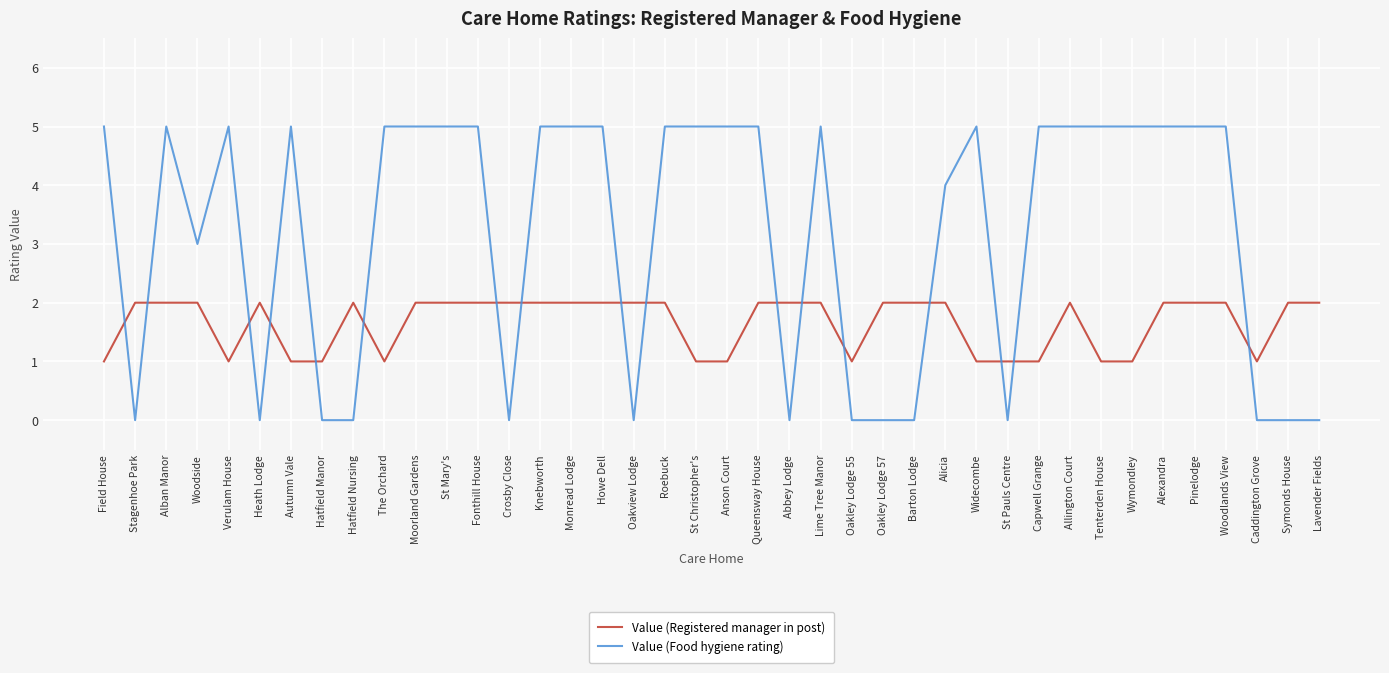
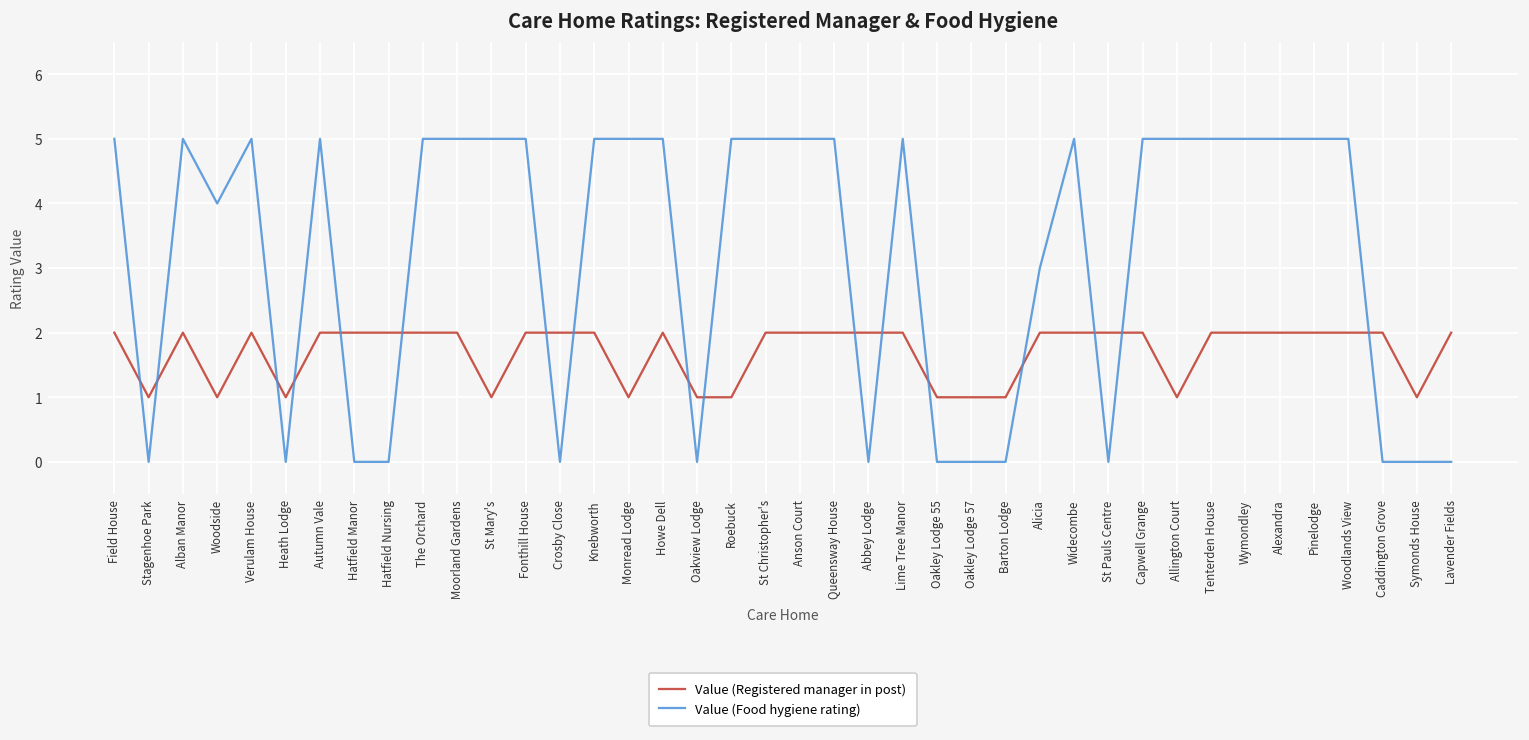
  {
    "Value (Registered manager in post)": {
-     "Field House": 1,
-     "Stagenhoe Park": 2,
+     "Field House": 2,
+     "Stagenhoe Park": 1,
      "Alban Manor": 2,
-     "Woodside": 2,
-     "Verulam House": 1,
-     "Heath Lodge": 2,
-     "Autumn Vale": 1,
-     "Hatfield Manor": 1,
+     "Woodside": 1,
+     "Verulam House": 2,
+     "Heath Lodge": 1,
+     "Autumn Vale": 2,
+     "Hatfield Manor": 2,
      "Hatfield Nursing": 2,
-     "The Orchard": 1,
+     "The Orchard": 2,
      "Moorland Gardens": 2,
-     "St Mary's": 2,
+     "St Mary's": 1,
      "Fonthill House": 2,
      "Crosby Close": 2,
      "Knebworth": 2,
-     "Monread Lodge": 2,
+     "Monread Lodge": 1,
      "Howe Dell": 2,
-     "Oakview Lodge": 2,
-     "Roebuck": 2,
-     "St Christopher's": 1,
-     "Anson Court": 1,
+     "Oakview Lodge": 1,
+     "Roebuck": 1,
+     "St Christopher's": 2,
+     "Anson Court": 2,
      "Queensway House": 2,
      "Abbey Lodge": 2,
      "Lime Tree Manor": 2,
      "Oakley Lodge 55": 1,
-     "Oakley Lodge 57": 2,
-     "Barton Lodge": 2,
+     "Oakley Lodge 57": 1,
+     "Barton Lodge": 1,
      "Alicia": 2,
-     "Widecombe": 1,
-     "St Pauls Centre": 1,
-     "Capwell Grange": 1,
-     "Allington Court": 2,
-     "Tenterden House": 1,
-     "Wymondley": 1,
+     "Widecombe": 2,
+     "St Pauls Centre": 2,
+     "Capwell Grange": 2,
+     "Allington Court": 1,
+     "Tenterden House": 2,
+     "Wymondley": 2,
      "Alexandra": 2,
      "Pinelodge": 2,
      "Woodlands View": 2,
-     "Caddington Grove": 1,
-     "Symonds House": 2,
+     "Caddington Grove": 2,
+     "Symonds House": 1,
      "Lavender Fields": 2
    },
    "Value (Food hygiene rating)": {
      "Field House": 5,
      "Stagenhoe Park": 0,
      "Alban Manor": 5,
-     "Woodside": 3,
+     "Woodside": 4,
      "Verulam House": 5,
      "Heath Lodge": 0,
      "Autumn Vale": 5,
      "Hatfield Manor": 0,
      "Hatfield Nursing": 0,
      "The Orchard": 5,
      "Moorland Gardens": 5,
      "St Mary's": 5,
      "Fonthill House": 5,
      "Crosby Close": 0,
      "Knebworth": 5,
      "Monread Lodge": 5,
      "Howe Dell": 5,
      "Oakview Lodge": 0,
      "Roebuck": 5,
      "St Christopher's": 5,
      "Anson Court": 5,
      "Queensway House": 5,
      "Abbey Lodge": 0,
      "Lime Tree Manor": 5,
      "Oakley Lodge 55": 0,
      "Oakley Lodge 57": 0,
      "Barton Lodge": 0,
-     "Alicia": 4,
+     "Alicia": 3,
      "Widecombe": 5,
      "St Pauls Centre": 0,
      "Capwell Grange": 5,
      "Allington Court": 5,
      "Tenterden House": 5,
      "Wymondley": 5,
      "Alexandra": 5,
      "Pinelodge": 5,
      "Woodlands View": 5,
      "Caddington Grove": 0,
      "Symonds House": 0,
      "Lavender Fields": 0
    }
  }
